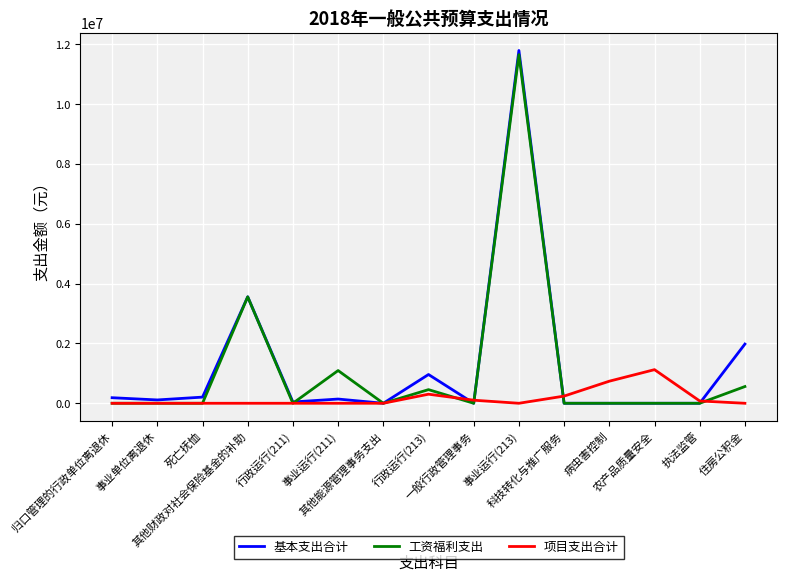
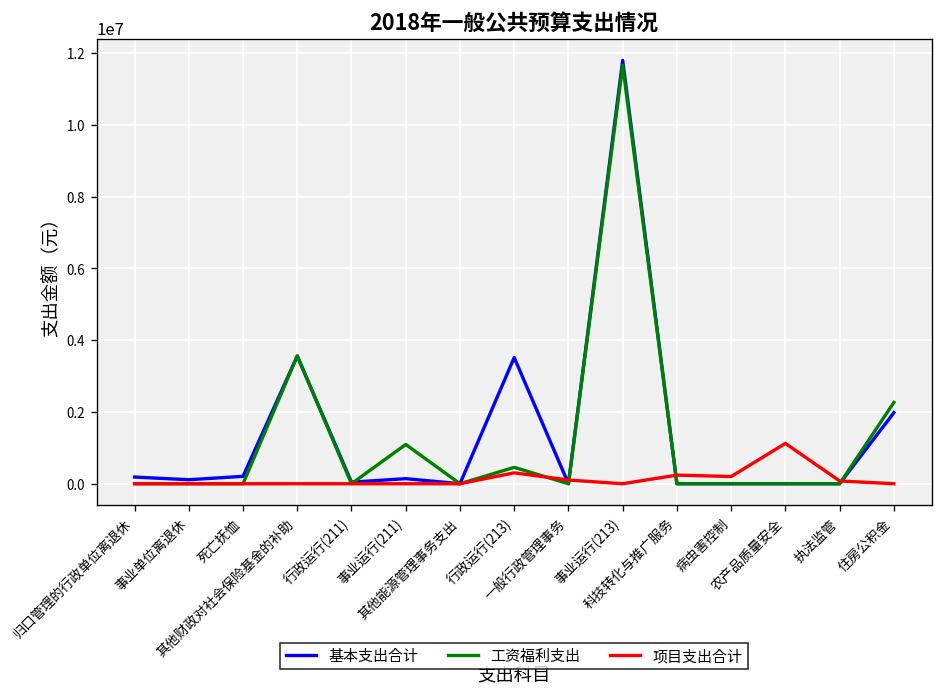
  {
    "基本支出合计": {
      "归口管理的行政单位离退休": 200000,
      "事业单位离退休": 100000,
      "死亡抚恤": 200000,
      "事业运行(211)": 100000,
-     "行政运行(213)": 1000000,
+     "行政运行(213)": 3500000,
      "事业运行(213)": 11800000,
      "住房公积金": 2000000
    },
    "工资福利支出": {
      "事业运行(211)": 1100000,
      "行政运行(213)": 500000,
      "事业运行(213)": 11700000,
-     "住房公积金": 600000
+     "住房公积金": 2300000
    },
    "项目支出合计": {
      "其他财政对社会保险基金的补助": 0,
      "事业运行(211)": 0,
      "行政运行(213)": 300000,
      "一般行政管理事务": 100000,
      "事业运行(213)": 0,
      "科技转化与推广服务": 200000,
-     "病虫害控制": 700000,
+     "病虫害控制": 200000,
      "农产品质量安全": 1100000,
      "住房公积金": 0
    }
  }
